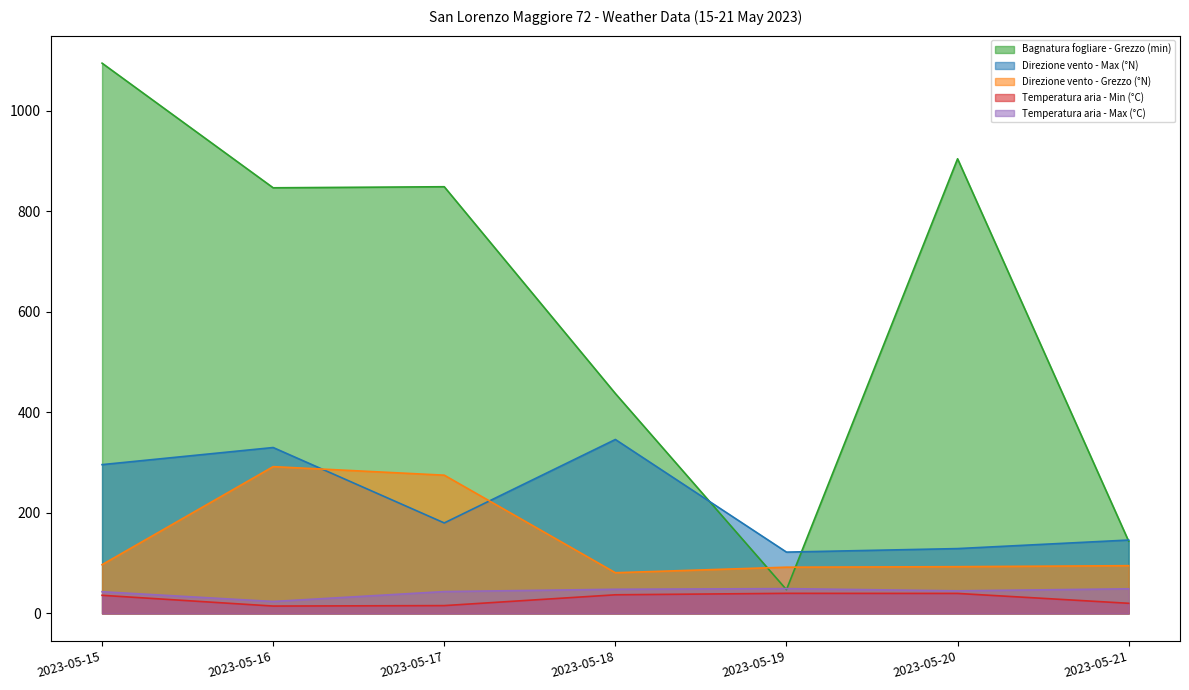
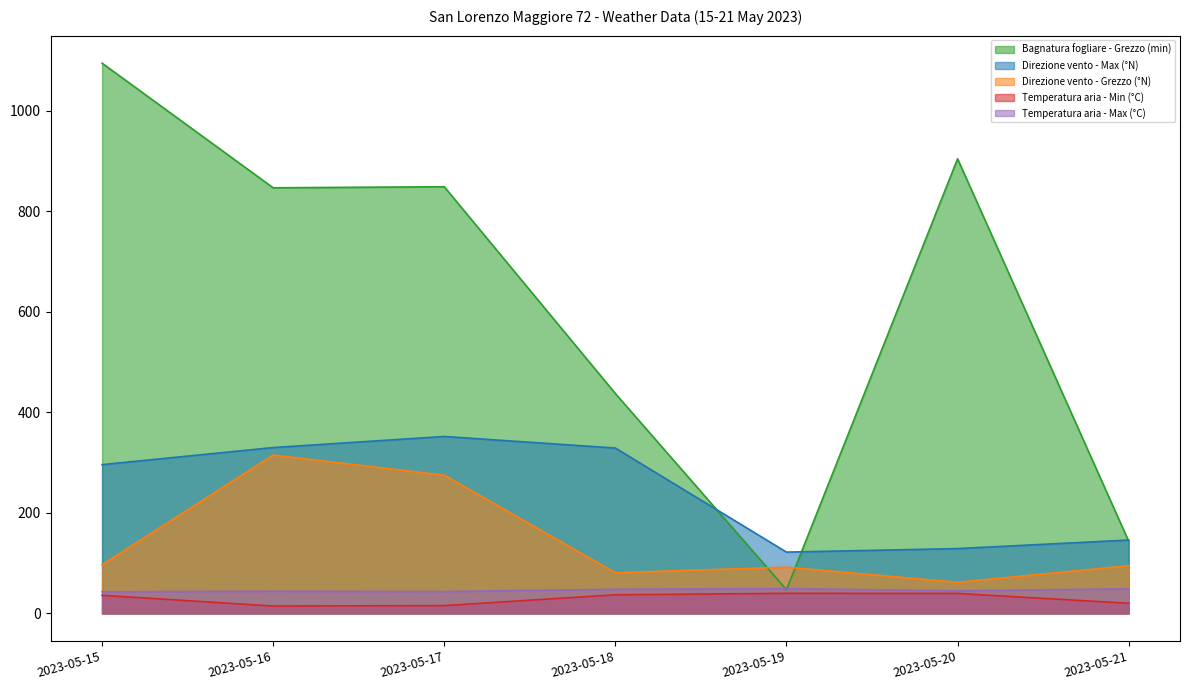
  {
    "Bagnatura fogliare - Grezzo (min)": {
      "2023-05-15": 1090,
      "2023-05-16": 850,
      "2023-05-17": 850,
      "2023-05-18": 440,
      "2023-05-20": 900
    },
    "Direzione vento - Max (°N)": {
      "2023-05-15": 300,
      "2023-05-16": 330,
-     "2023-05-17": 180,
-     "2023-05-18": 350,
+     "2023-05-17": 350,
+     "2023-05-18": 330,
      "2023-05-19": 120,
      "2023-05-20": 130
    },
    "Direzione vento - Grezzo (°N)": {
      "2023-05-15": 100,
-     "2023-05-16": 290,
+     "2023-05-16": 320,
      "2023-05-17": 280,
      "2023-05-18": 80,
      "2023-05-19": 90,
-     "2023-05-20": 90,
+     "2023-05-20": 60,
      "2023-05-21": 100
    },
    "Temperatura aria - Min (°C)": {
      "2023-05-15": 40,
      "2023-05-16": 10,
      "2023-05-17": 20,
      "2023-05-18": 40,
      "2023-05-19": 40,
      "2023-05-20": 40,
      "2023-05-21": 20
    },
    "Temperatura aria - Max (°C)": {
      "2023-05-15": 40,
-     "2023-05-16": 20,
+     "2023-05-16": 40,
      "2023-05-17": 40,
      "2023-05-18": 50,
      "2023-05-20": 50,
      "2023-05-21": 50
    }
  }
